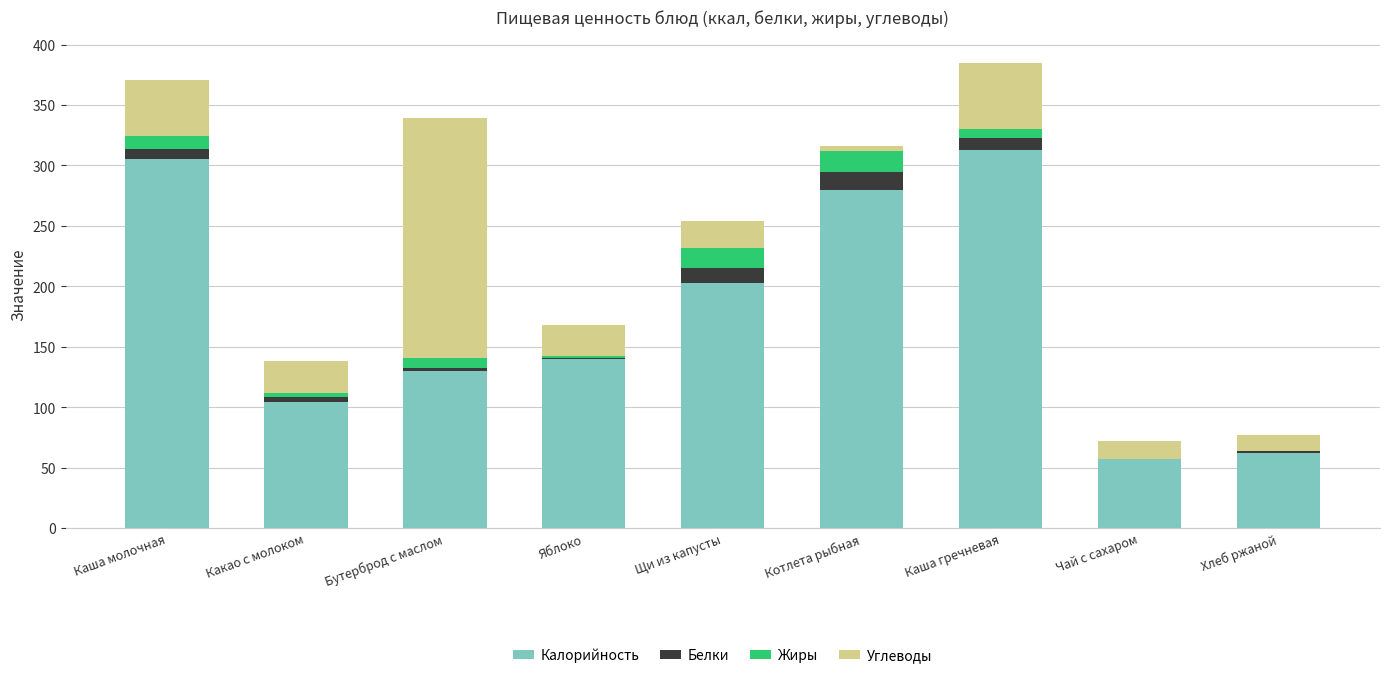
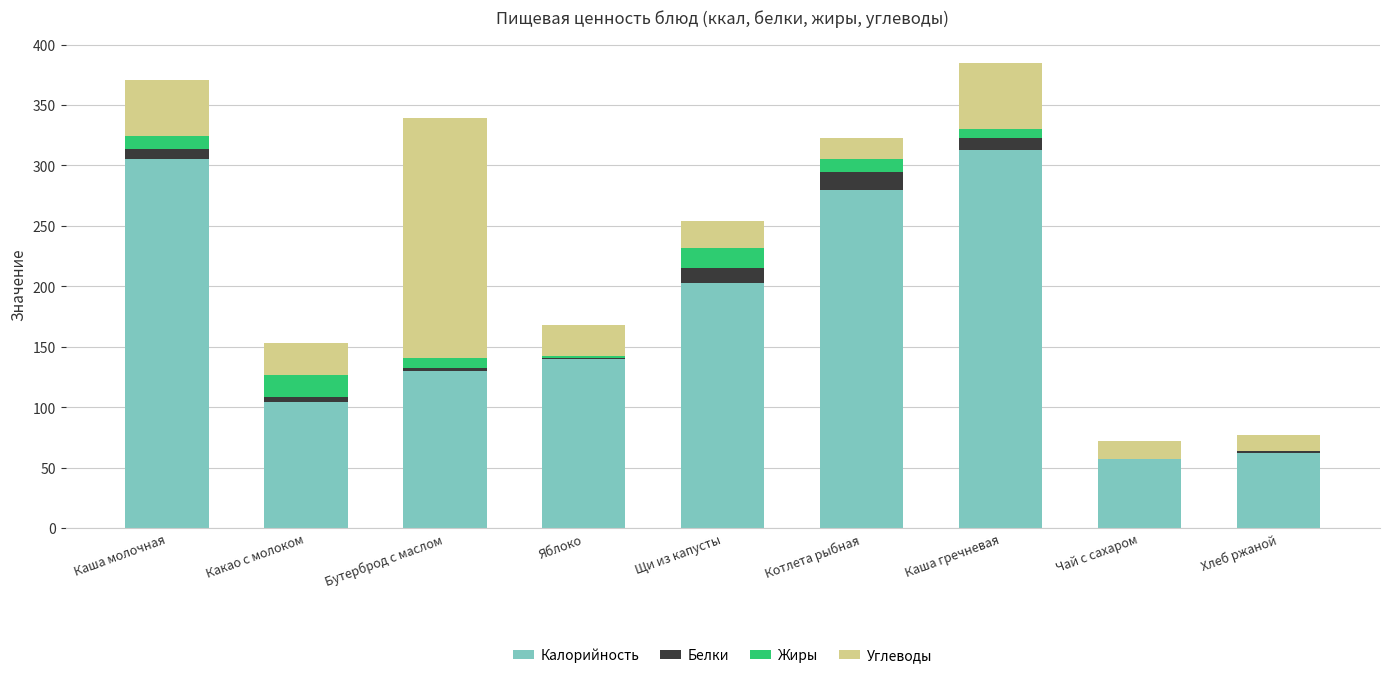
  {
    "Калорийность": {
      "Каша молочная": 305,
      "Какао с молоком": 104,
      "Бутерброд с маслом": 130,
      "Яблоко": 140,
      "Щи из капусты": 203,
      "Котлета рыбная": 280,
      "Каша гречневая": 313,
      "Чай с сахаром": 57,
      "Хлеб ржаной": 62
    },
    "Белки": {
      "Каша молочная": 9,
      "Какао с молоком": 4,
      "Щи из капусты": 12,
      "Котлета рыбная": 15,
      "Каша гречневая": 10,
      "Чай с сахаром": 0
    },
    "Жиры": {
      "Каша молочная": 10,
-     "Какао с молоком": 4,
+     "Какао с молоком": 19,
      "Бутерброд с маслом": 9,
      "Щи из капусты": 17,
-     "Котлета рыбная": 17,
+     "Котлета рыбная": 10,
      "Каша гречневая": 7,
      "Чай с сахаром": 0,
      "Хлеб ржаной": 0
    },
    "Углеводы": {
      "Каша молочная": 47,
      "Какао с молоком": 26,
      "Бутерброд с маслом": 198,
      "Яблоко": 26,
      "Щи из капусты": 22,
-     "Котлета рыбная": 4,
+     "Котлета рыбная": 18,
      "Каша гречневая": 55,
      "Чай с сахаром": 15,
      "Хлеб ржаной": 13
    }
  }
